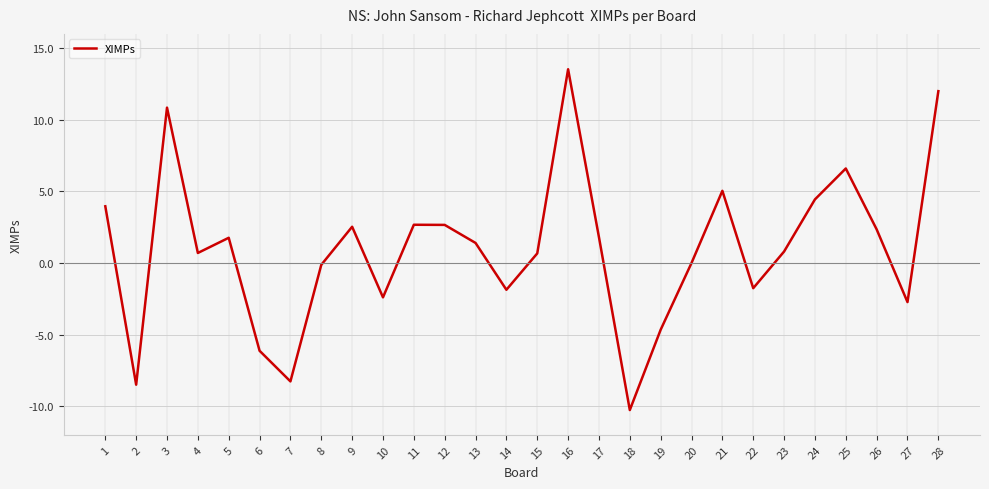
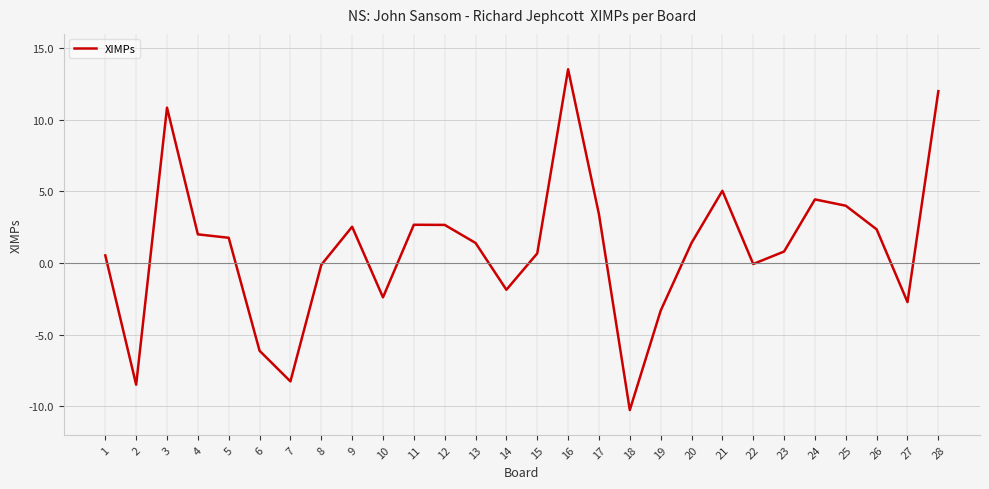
  {
-   "1": 4.0,
+   "1": 0.5,
    "2": -8.5,
    "3": 10.9,
-   "4": 0.7,
+   "4": 2.0,
    "5": 1.8,
    "6": -6.1,
    "7": -8.3,
    "8": -0.1,
    "9": 2.5,
    "10": -2.4,
    "11": 2.7,
    "12": 2.7,
    "13": 1.4,
    "14": -1.9,
    "15": 0.7,
    "16": 13.5,
-   "17": 1.8,
+   "17": 3.4,
    "18": -10.3,
-   "19": -4.7,
-   "20": 0.0,
+   "19": -3.3,
+   "20": 1.4,
    "21": 5.0,
-   "22": -1.8,
+   "22": -0.1,
    "23": 0.8,
    "24": 4.4,
-   "25": 6.6,
+   "25": 4.0,
    "26": 2.4,
    "27": -2.7,
    "28": 12.0
  }
